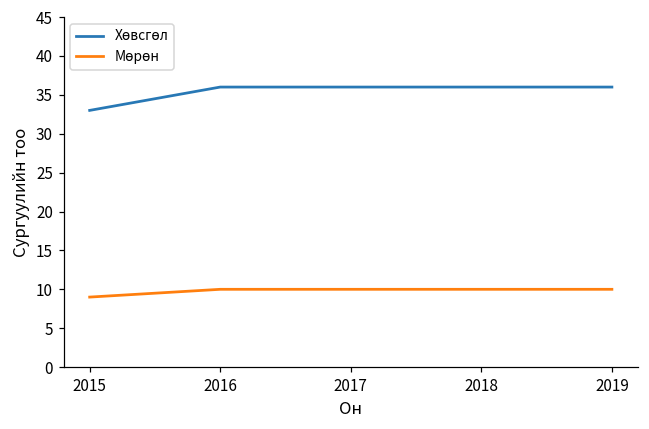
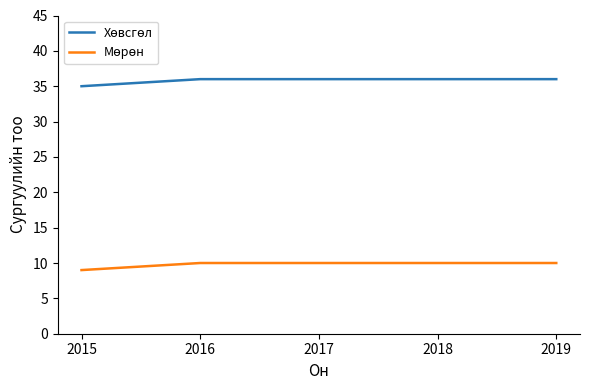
  {
    "Хөвсгөл": {
-     "2015": 33,
+     "2015": 35,
      "2016": 36,
      "2017": 36,
      "2018": 36,
      "2019": 36
    },
    "Мөрөн": {
      "2015": 9,
      "2016": 10,
      "2017": 10,
      "2018": 10,
      "2019": 10
    }
  }
